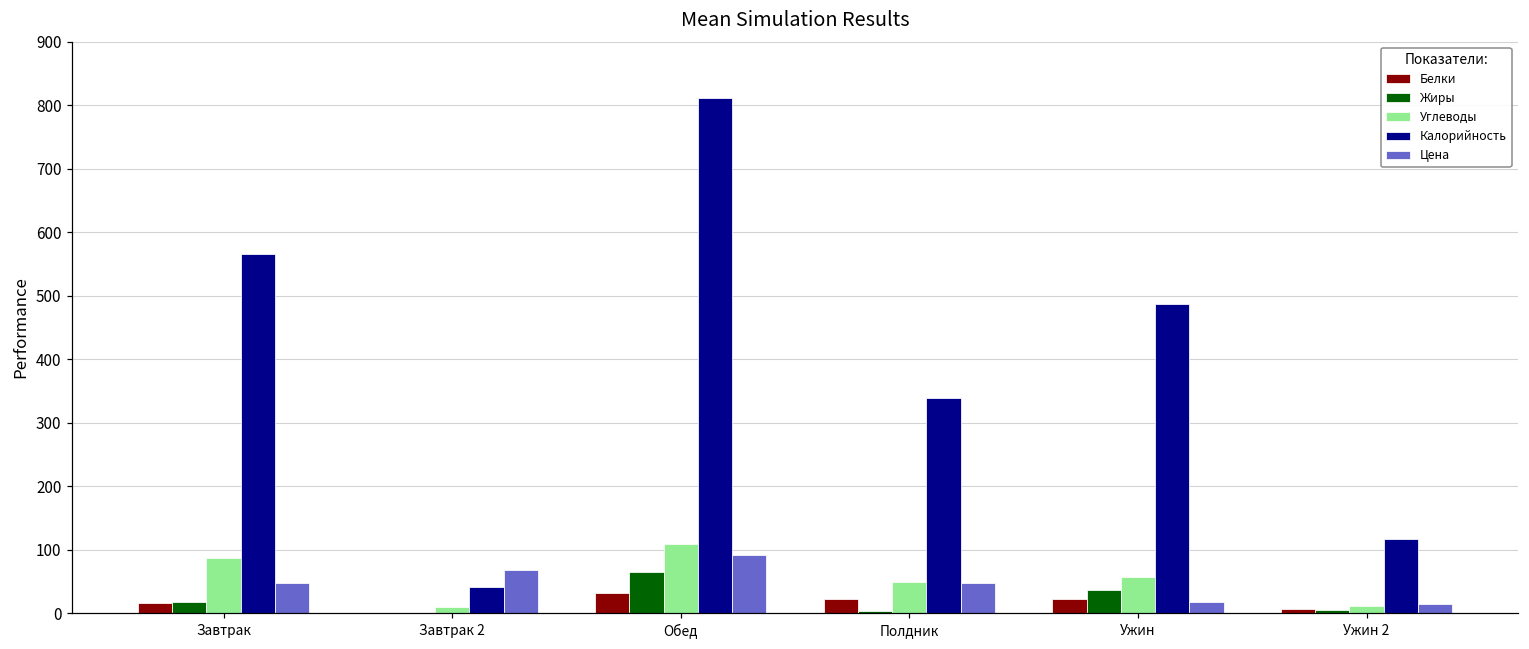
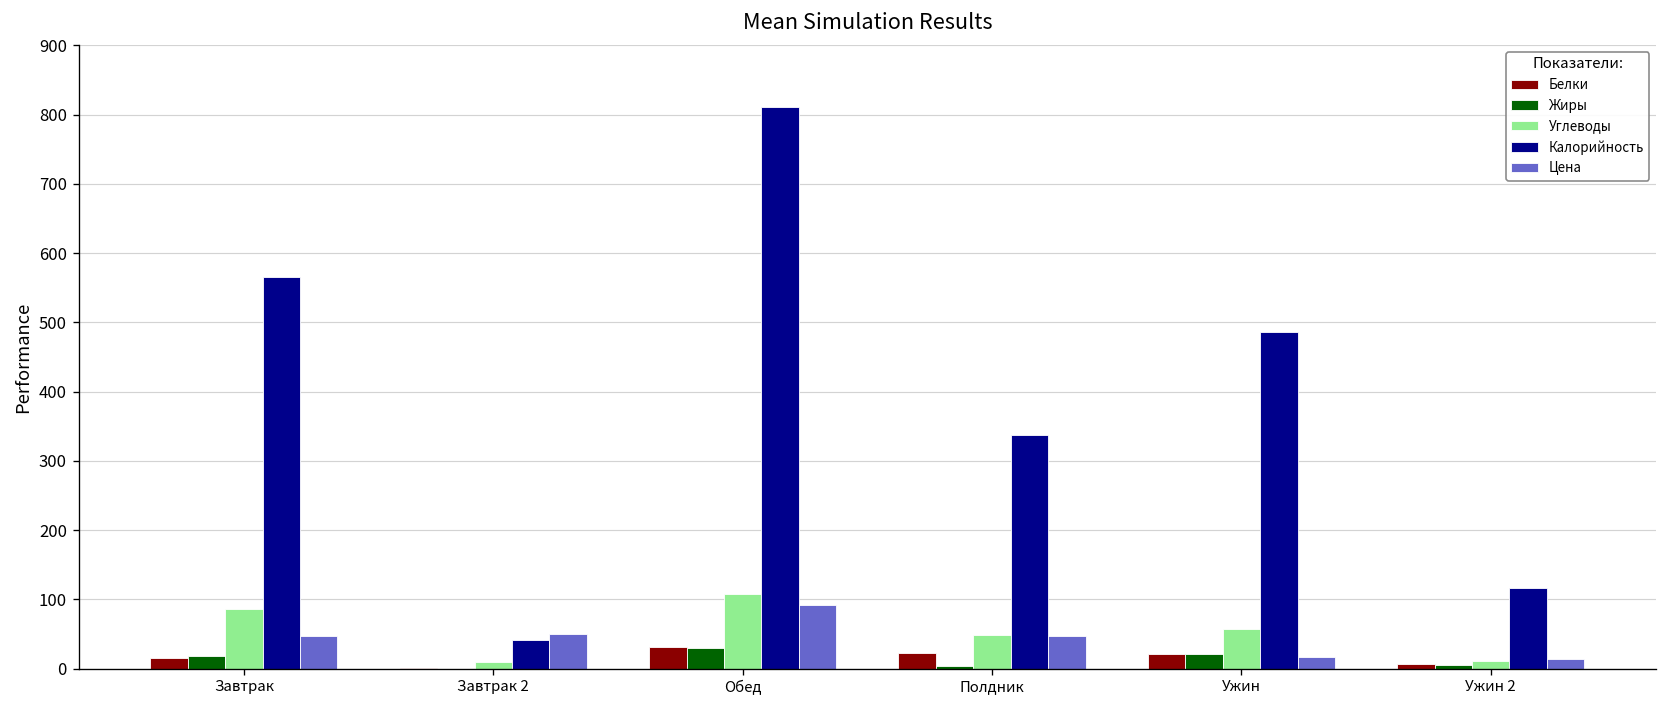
  {
    "Белки": {
      "Завтрак": 20,
      "Обед": 30,
      "Полдник": 20,
      "Ужин": 20,
      "Ужин 2": 10
    },
    "Жиры": {
      "Завтрак": 20,
-     "Обед": 60,
-     "Ужин": 40,
+     "Обед": 30,
+     "Ужин": 20,
      "Ужин 2": 10
    },
    "Углеводы": {
      "Завтрак": 90,
      "Завтрак 2": 10,
      "Обед": 110,
      "Полдник": 50,
      "Ужин": 60,
      "Ужин 2": 10
    },
    "Калорийность": {
      "Завтрак": 570,
      "Завтрак 2": 40,
      "Обед": 810,
      "Полдник": 340,
      "Ужин": 490,
      "Ужин 2": 120
    },
    "Цена": {
      "Завтрак": 50,
-     "Завтрак 2": 70,
+     "Завтрак 2": 50,
      "Обед": 90,
      "Полдник": 50,
      "Ужин": 20,
      "Ужин 2": 10
    }
  }
